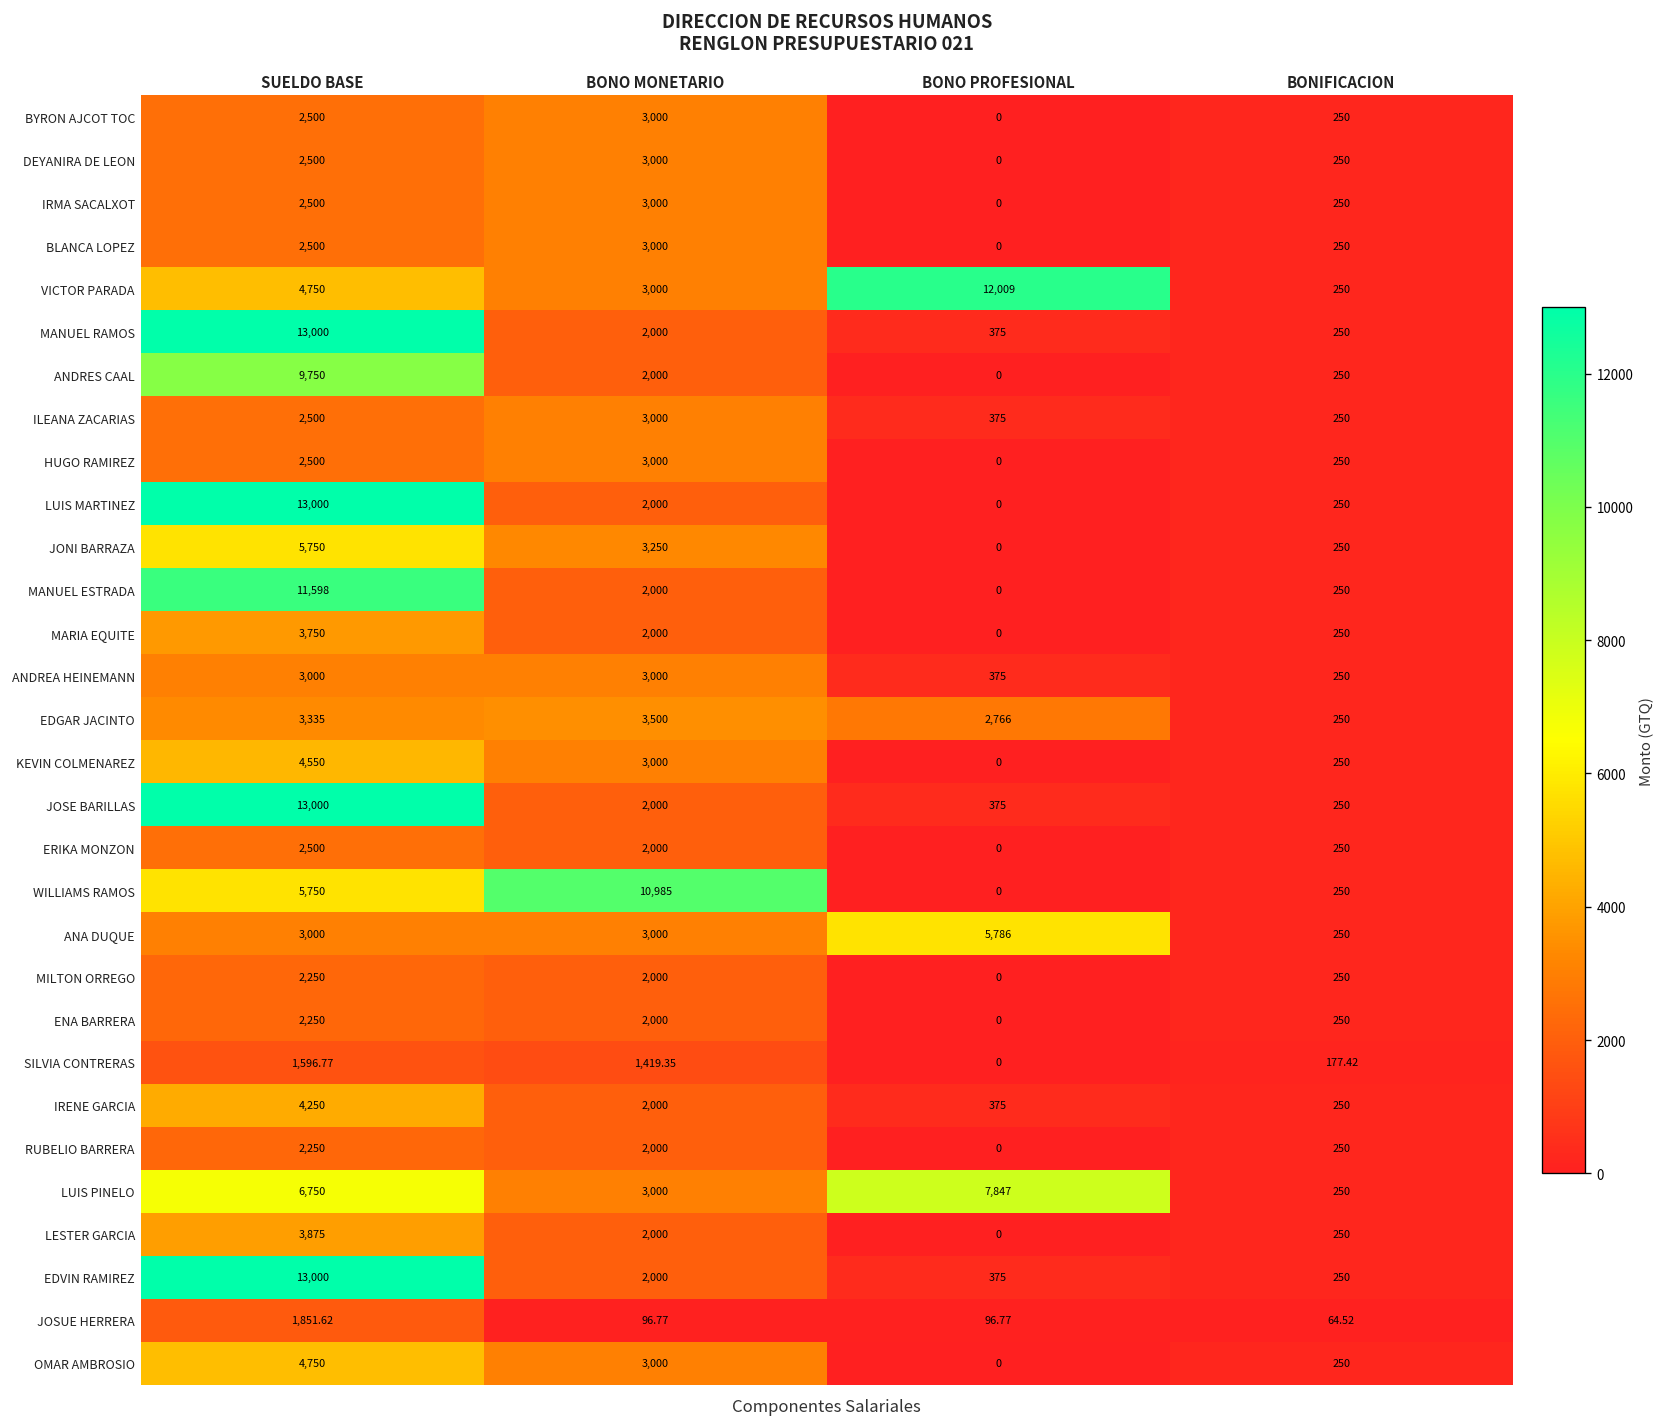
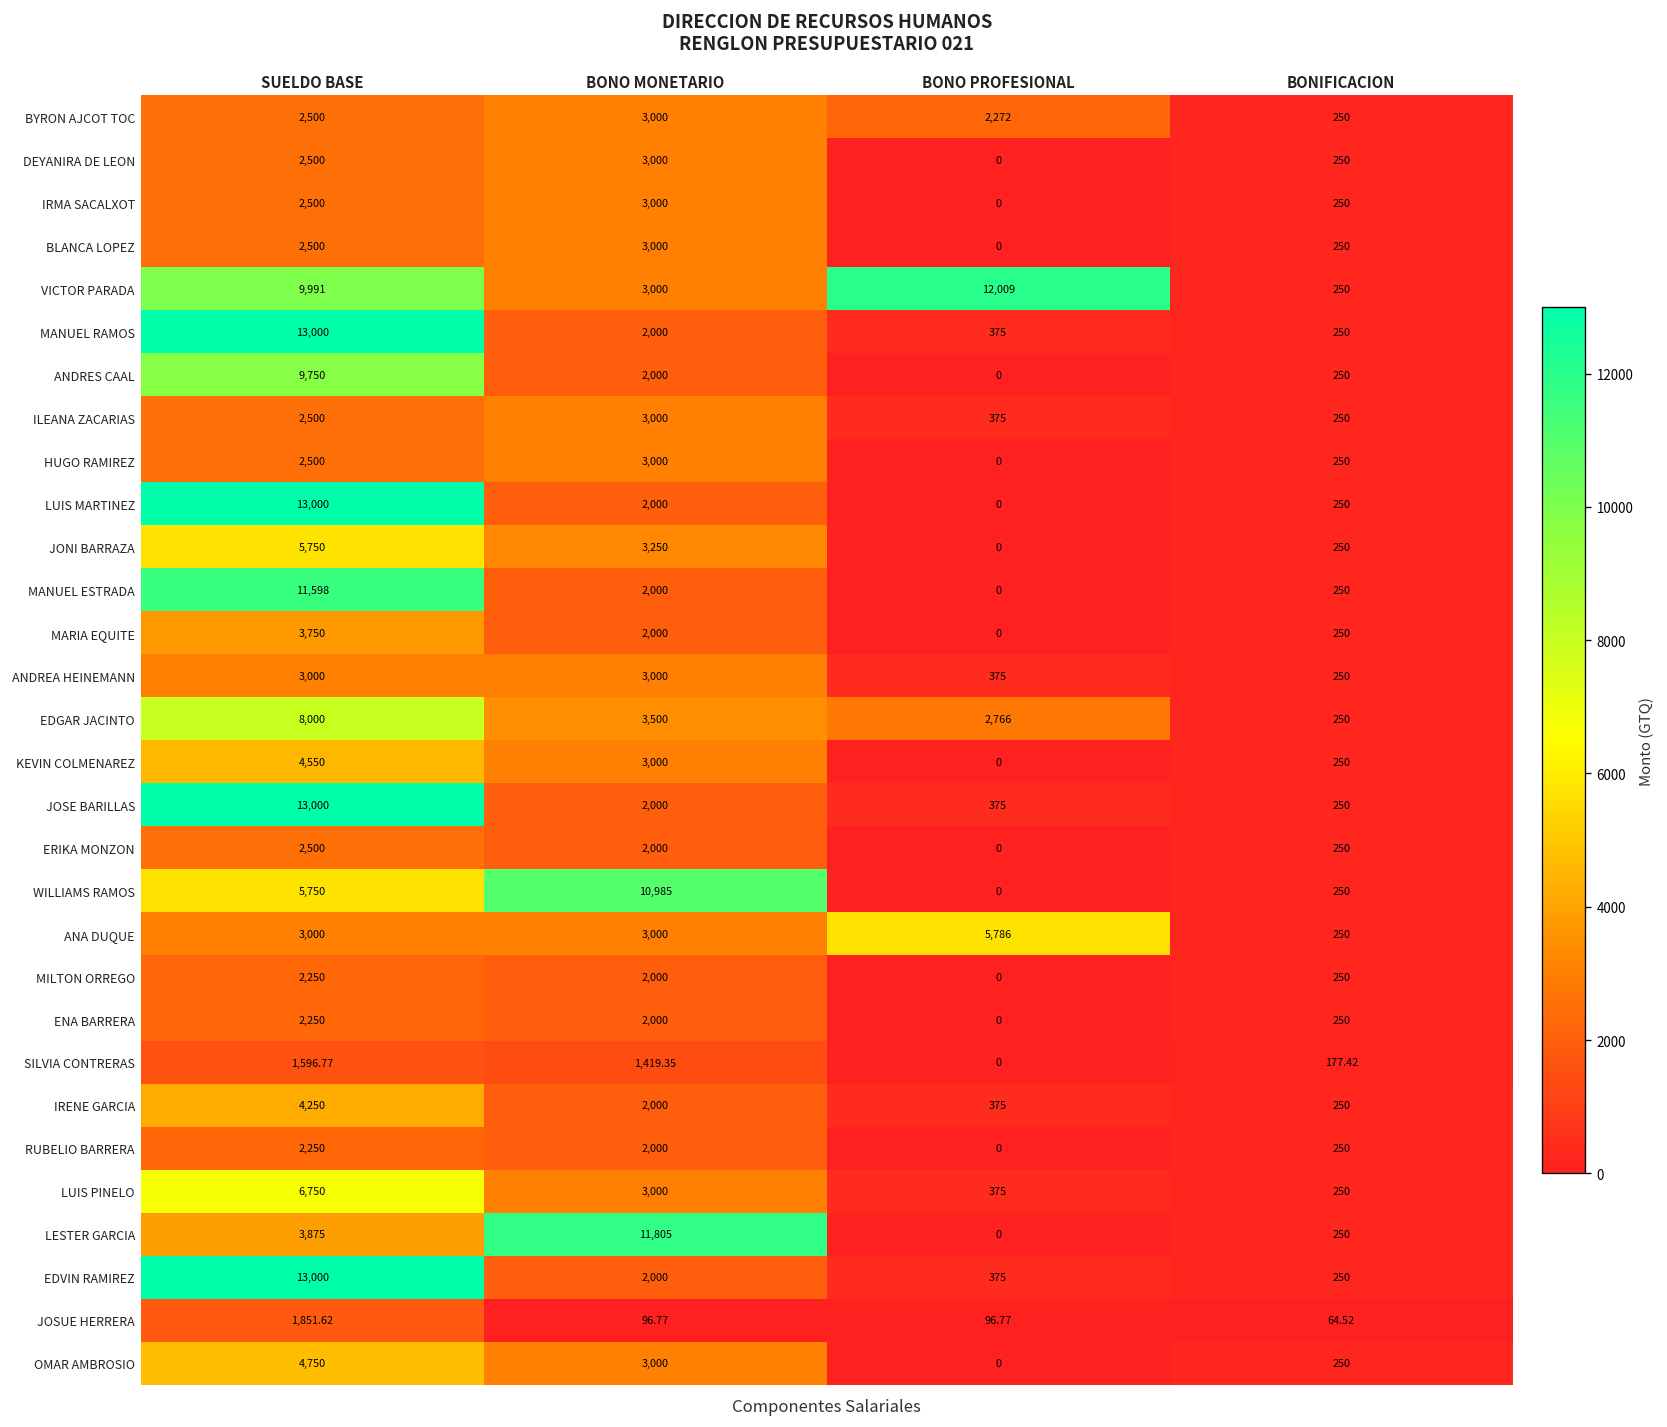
  {
    "BYRON AJCOT TOC": {
      "SUELDO BASE": "2,500",
      "BONO MONETARIO": "3,000",
-     "BONO PROFESIONAL": "0",
+     "BONO PROFESIONAL": "2,272",
      "BONIFICACION": "250"
    },
    "DEYANIRA DE LEON": {
      "SUELDO BASE": "2,500",
      "BONO MONETARIO": "3,000",
      "BONO PROFESIONAL": "0",
      "BONIFICACION": "250"
    },
    "IRMA SACALXOT": {
      "SUELDO BASE": "2,500",
      "BONO MONETARIO": "3,000",
      "BONO PROFESIONAL": "0",
      "BONIFICACION": "250"
    },
    "BLANCA LOPEZ": {
      "SUELDO BASE": "2,500",
      "BONO MONETARIO": "3,000",
      "BONO PROFESIONAL": "0",
      "BONIFICACION": "250"
    },
    "VICTOR PARADA": {
-     "SUELDO BASE": "4,750",
+     "SUELDO BASE": "9,991",
      "BONO MONETARIO": "3,000",
      "BONO PROFESIONAL": "12,009",
      "BONIFICACION": "250"
    },
    "MANUEL RAMOS": {
      "SUELDO BASE": "13,000",
      "BONO MONETARIO": "2,000",
      "BONO PROFESIONAL": "375",
      "BONIFICACION": "250"
    },
    "ANDRES CAAL": {
      "SUELDO BASE": "9,750",
      "BONO MONETARIO": "2,000",
      "BONO PROFESIONAL": "0",
      "BONIFICACION": "250"
    },
    "ILEANA ZACARIAS": {
      "SUELDO BASE": "2,500",
      "BONO MONETARIO": "3,000",
      "BONO PROFESIONAL": "375",
      "BONIFICACION": "250"
    },
    "HUGO RAMIREZ": {
      "SUELDO BASE": "2,500",
      "BONO MONETARIO": "3,000",
      "BONO PROFESIONAL": "0",
      "BONIFICACION": "250"
    },
    "LUIS MARTINEZ": {
      "SUELDO BASE": "13,000",
      "BONO MONETARIO": "2,000",
      "BONO PROFESIONAL": "0",
      "BONIFICACION": "250"
    },
    "JONI BARRAZA": {
      "SUELDO BASE": "5,750",
      "BONO MONETARIO": "3,250",
      "BONO PROFESIONAL": "0",
      "BONIFICACION": "250"
    },
    "MANUEL ESTRADA": {
      "SUELDO BASE": "11,598",
      "BONO MONETARIO": "2,000",
      "BONO PROFESIONAL": "0",
      "BONIFICACION": "250"
    },
    "MARIA EQUITE": {
      "SUELDO BASE": "3,750",
      "BONO MONETARIO": "2,000",
      "BONO PROFESIONAL": "0",
      "BONIFICACION": "250"
    },
    "ANDREA HEINEMANN": {
      "SUELDO BASE": "3,000",
      "BONO MONETARIO": "3,000",
      "BONO PROFESIONAL": "375",
      "BONIFICACION": "250"
    },
    "EDGAR JACINTO": {
-     "SUELDO BASE": "3,335",
+     "SUELDO BASE": "8,000",
      "BONO MONETARIO": "3,500",
      "BONO PROFESIONAL": "2,766",
      "BONIFICACION": "250"
    },
    "KEVIN COLMENAREZ": {
      "SUELDO BASE": "4,550",
      "BONO MONETARIO": "3,000",
      "BONO PROFESIONAL": "0",
      "BONIFICACION": "250"
    },
    "JOSE BARILLAS": {
      "SUELDO BASE": "13,000",
      "BONO MONETARIO": "2,000",
      "BONO PROFESIONAL": "375",
      "BONIFICACION": "250"
    },
    "ERIKA MONZON": {
      "SUELDO BASE": "2,500",
      "BONO MONETARIO": "2,000",
      "BONO PROFESIONAL": "0",
      "BONIFICACION": "250"
    },
    "WILLIAMS RAMOS": {
      "SUELDO BASE": "5,750",
      "BONO MONETARIO": "10,985",
      "BONO PROFESIONAL": "0",
      "BONIFICACION": "250"
    },
    "ANA DUQUE": {
      "SUELDO BASE": "3,000",
      "BONO MONETARIO": "3,000",
      "BONO PROFESIONAL": "5,786",
      "BONIFICACION": "250"
    },
    "MILTON ORREGO": {
      "SUELDO BASE": "2,250",
      "BONO MONETARIO": "2,000",
      "BONO PROFESIONAL": "0",
      "BONIFICACION": "250"
    },
    "ENA BARRERA": {
      "SUELDO BASE": "2,250",
      "BONO MONETARIO": "2,000",
      "BONO PROFESIONAL": "0",
      "BONIFICACION": "250"
    },
    "SILVIA CONTRERAS": {
      "SUELDO BASE": "1,596.77",
      "BONO MONETARIO": "1,419.35",
      "BONO PROFESIONAL": "0",
      "BONIFICACION": "177.42"
    },
    "IRENE GARCIA": {
      "SUELDO BASE": "4,250",
      "BONO MONETARIO": "2,000",
      "BONO PROFESIONAL": "375",
      "BONIFICACION": "250"
    },
    "RUBELIO BARRERA": {
      "SUELDO BASE": "2,250",
      "BONO MONETARIO": "2,000",
      "BONO PROFESIONAL": "0",
      "BONIFICACION": "250"
    },
    "LUIS PINELO": {
      "SUELDO BASE": "6,750",
      "BONO MONETARIO": "3,000",
-     "BONO PROFESIONAL": "7,847",
+     "BONO PROFESIONAL": "375",
      "BONIFICACION": "250"
    },
    "LESTER GARCIA": {
      "SUELDO BASE": "3,875",
-     "BONO MONETARIO": "2,000",
+     "BONO MONETARIO": "11,805",
      "BONO PROFESIONAL": "0",
      "BONIFICACION": "250"
    },
    "EDVIN RAMIREZ": {
      "SUELDO BASE": "13,000",
      "BONO MONETARIO": "2,000",
      "BONO PROFESIONAL": "375",
      "BONIFICACION": "250"
    },
    "JOSUE HERRERA": {
      "SUELDO BASE": "1,851.62",
      "BONO MONETARIO": "96.77",
      "BONO PROFESIONAL": "96.77",
      "BONIFICACION": "64.52"
    },
    "OMAR AMBROSIO": {
      "SUELDO BASE": "4,750",
      "BONO MONETARIO": "3,000",
      "BONO PROFESIONAL": "0",
      "BONIFICACION": "250"
    }
  }
